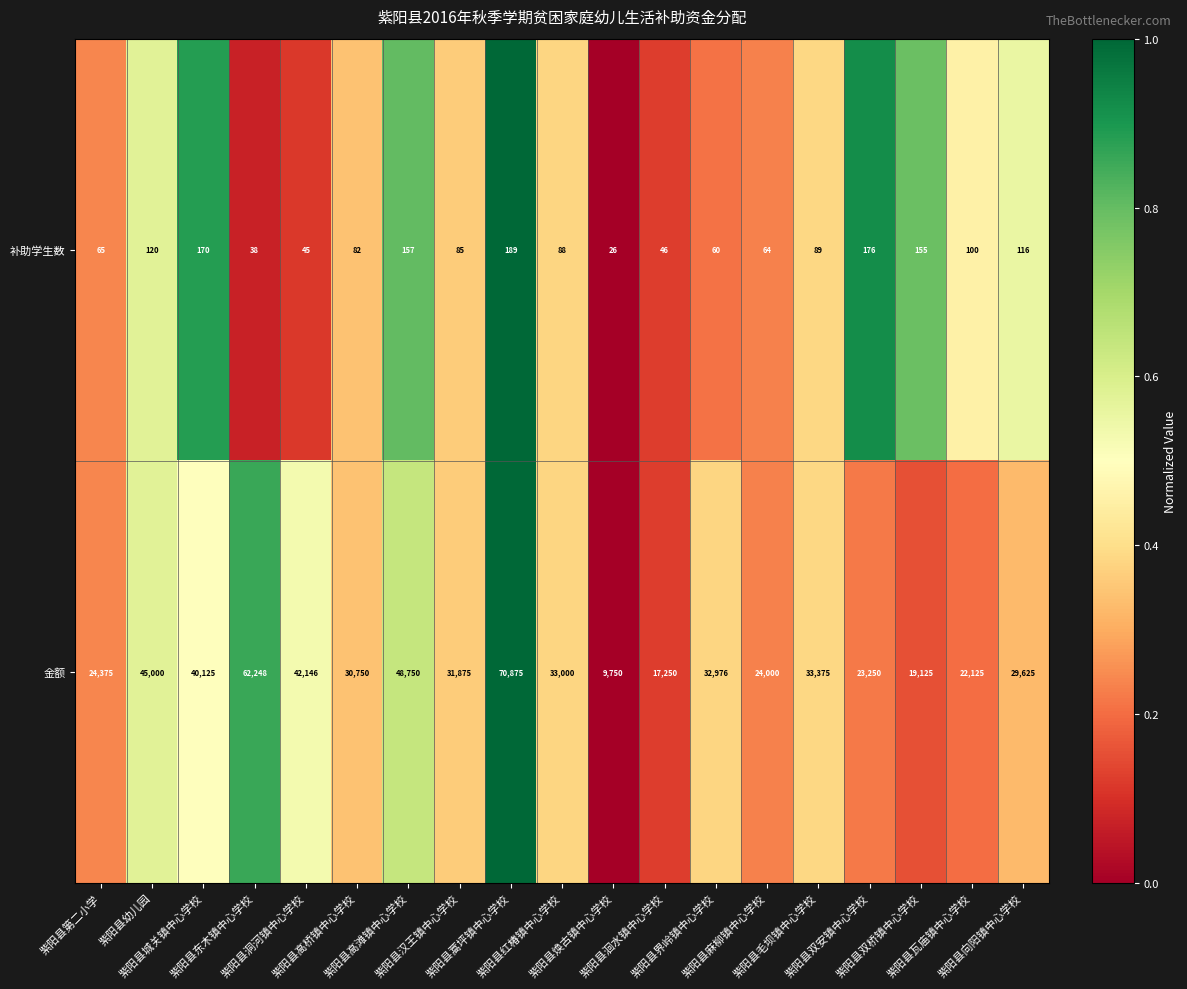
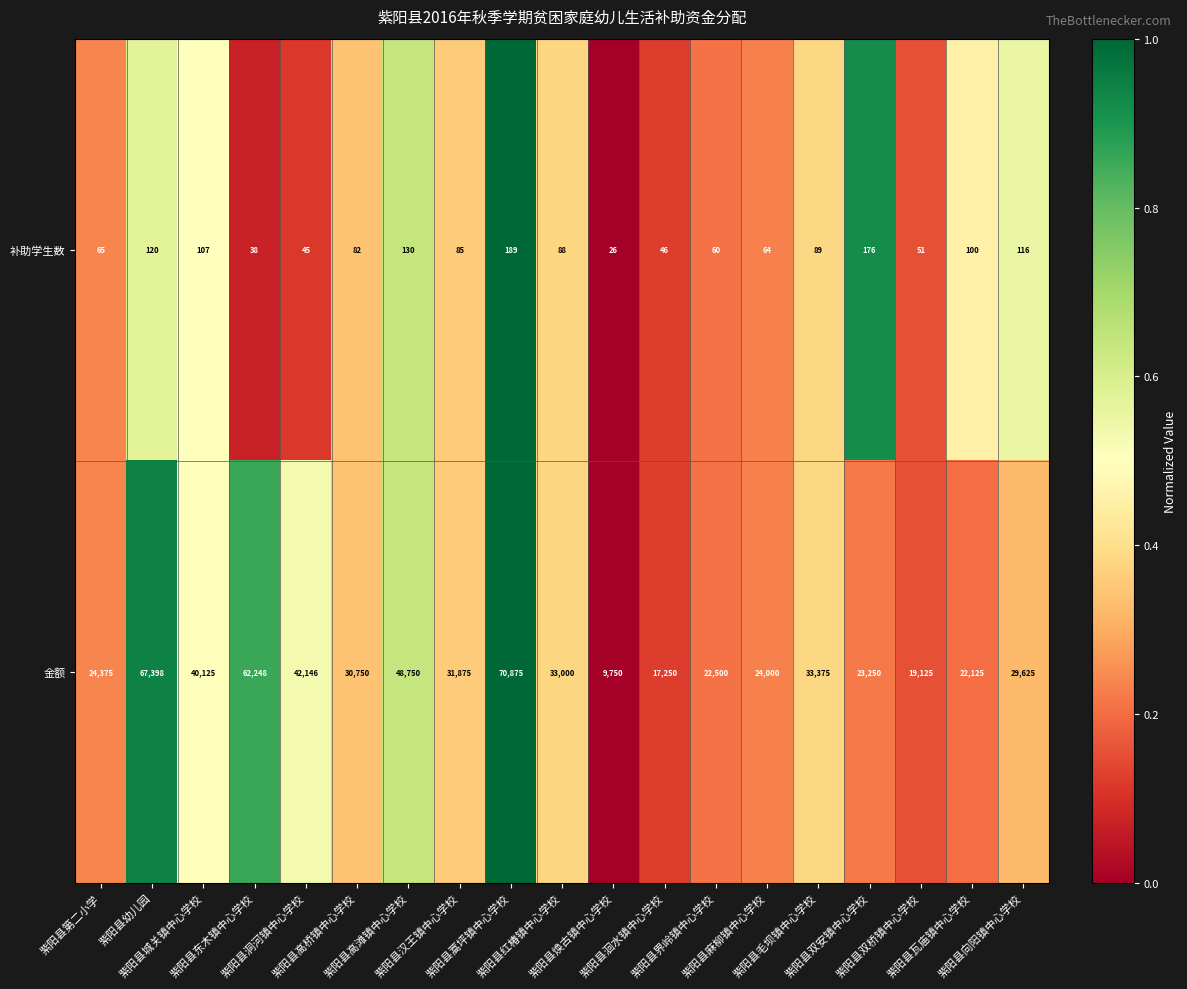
  {
    "补助学生数": {
      "紫阳县第二小学": "65",
      "紫阳县幼儿园": "120",
-     "紫阳县城关镇中心学校": "170",
+     "紫阳县城关镇中心学校": "107",
      "紫阳县东木镇中心学校": "38",
      "紫阳县洞河镇中心学校": "45",
      "紫阳县高桥镇中心学校": "82",
-     "紫阳县高滩镇中心学校": "157",
+     "紫阳县高滩镇中心学校": "130",
      "紫阳县汉王镇中心学校": "85",
      "紫阳县蒿坪镇中心学校": "189",
      "紫阳县红椿镇中心学校": "88",
      "紫阳县焕古镇中心学校": "26",
      "紫阳县洄水镇中心学校": "46",
      "紫阳县界岭镇中心学校": "60",
      "紫阳县麻柳镇中心学校": "64",
      "紫阳县毛坝镇中心学校": "89",
      "紫阳县双安镇中心学校": "176",
-     "紫阳县双桥镇中心学校": "155",
+     "紫阳县双桥镇中心学校": "51",
      "紫阳县瓦庙镇中心学校": "100",
      "紫阳县向阳镇中心学校": "116"
    },
    "金额": {
      "紫阳县第二小学": "24,375",
-     "紫阳县幼儿园": "45,000",
+     "紫阳县幼儿园": "67,398",
      "紫阳县城关镇中心学校": "40,125",
      "紫阳县东木镇中心学校": "62,248",
      "紫阳县洞河镇中心学校": "42,146",
      "紫阳县高桥镇中心学校": "30,750",
      "紫阳县高滩镇中心学校": "48,750",
      "紫阳县汉王镇中心学校": "31,875",
      "紫阳县蒿坪镇中心学校": "70,875",
      "紫阳县红椿镇中心学校": "33,000",
      "紫阳县焕古镇中心学校": "9,750",
      "紫阳县洄水镇中心学校": "17,250",
-     "紫阳县界岭镇中心学校": "32,976",
+     "紫阳县界岭镇中心学校": "22,500",
      "紫阳县麻柳镇中心学校": "24,000",
      "紫阳县毛坝镇中心学校": "33,375",
      "紫阳县双安镇中心学校": "23,250",
      "紫阳县双桥镇中心学校": "19,125",
      "紫阳县瓦庙镇中心学校": "22,125",
      "紫阳县向阳镇中心学校": "29,625"
    }
  }
